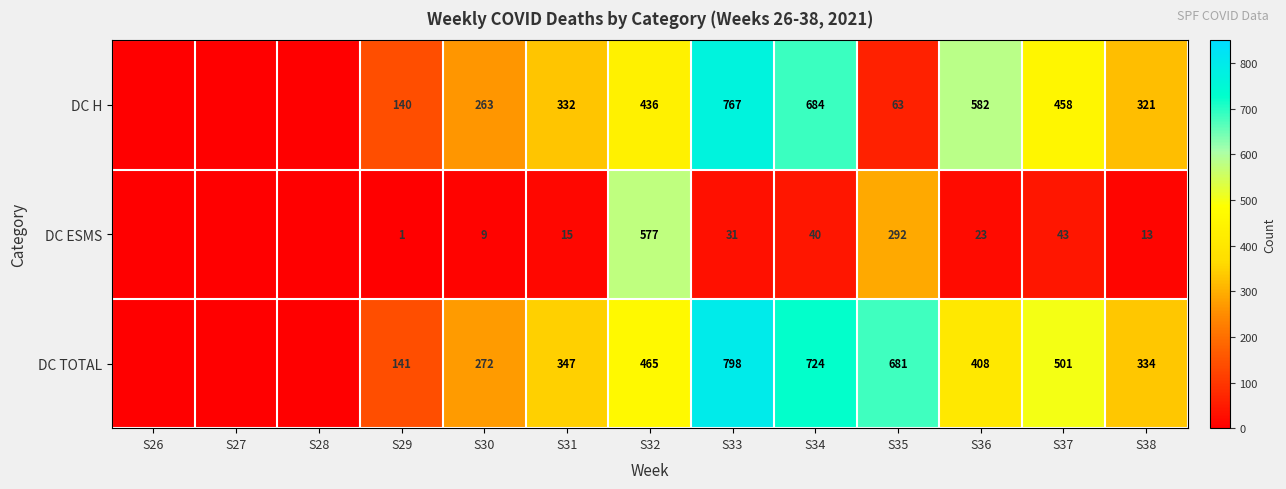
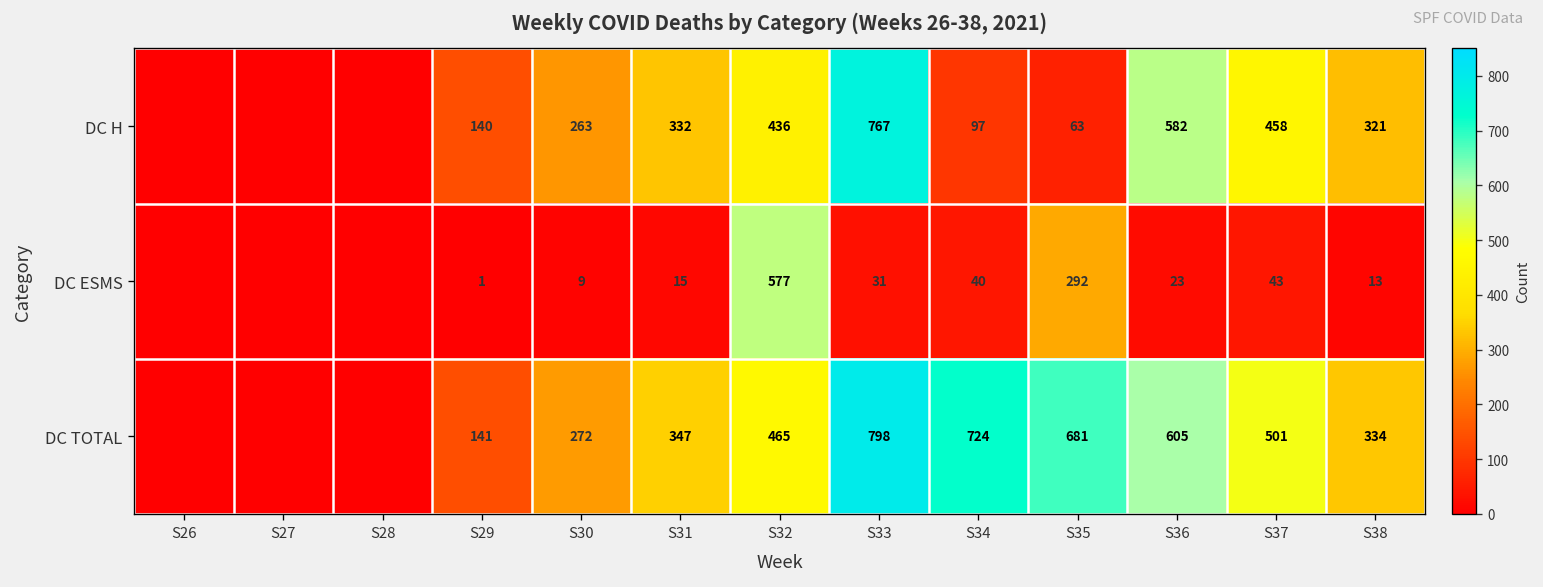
  {
    "DC H": {
      "S29": 140,
      "S30": 263,
      "S31": 332,
      "S32": 436,
      "S33": 767,
-     "S34": 684,
+     "S34": 97,
      "S35": 63,
      "S36": 582,
      "S37": 458,
      "S38": 321
    },
    "DC ESMS": {
      "S29": 1,
      "S30": 9,
      "S31": 15,
      "S32": 577,
      "S33": 31,
      "S34": 40,
      "S35": 292,
      "S36": 23,
      "S37": 43,
      "S38": 13
    },
    "DC TOTAL": {
      "S29": 141,
      "S30": 272,
      "S31": 347,
      "S32": 465,
      "S33": 798,
      "S34": 724,
      "S35": 681,
-     "S36": 408,
+     "S36": 605,
      "S37": 501,
      "S38": 334
    }
  }
